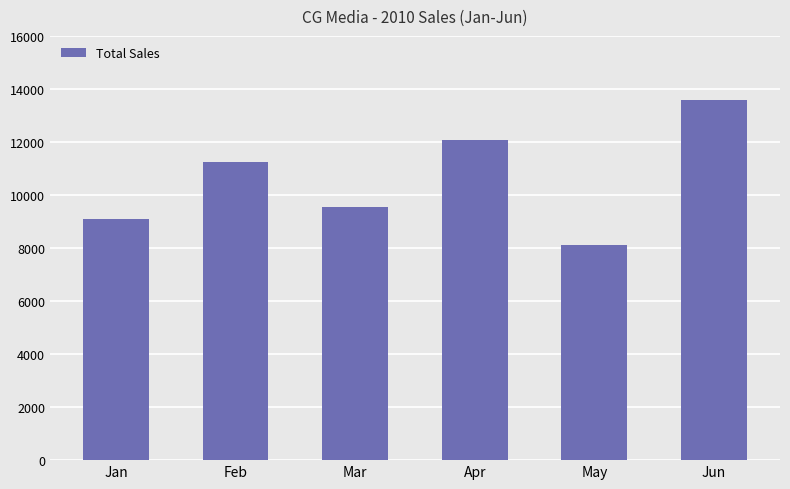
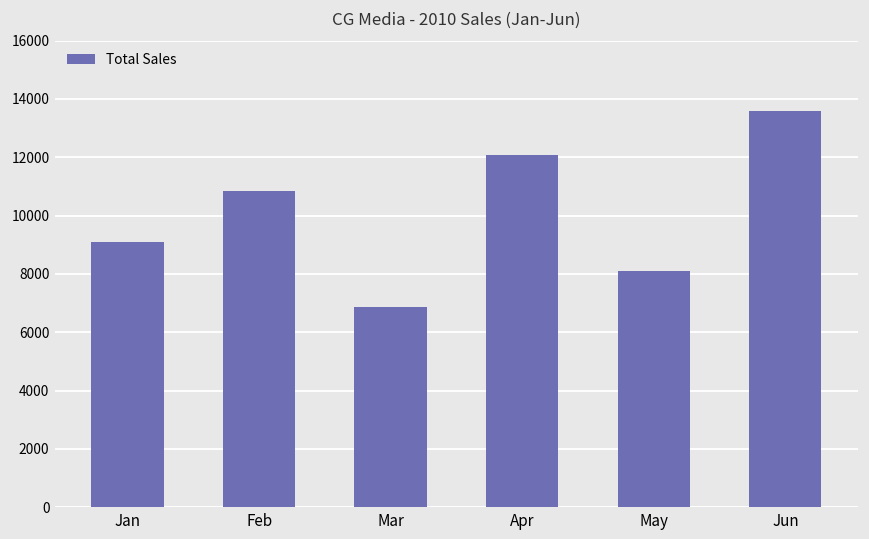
  {
    "Jan": 9100,
-   "Feb": 11200,
-   "Mar": 9600,
+   "Feb": 10800,
+   "Mar": 6900,
    "Apr": 12100,
    "May": 8100,
    "Jun": 13600
  }
